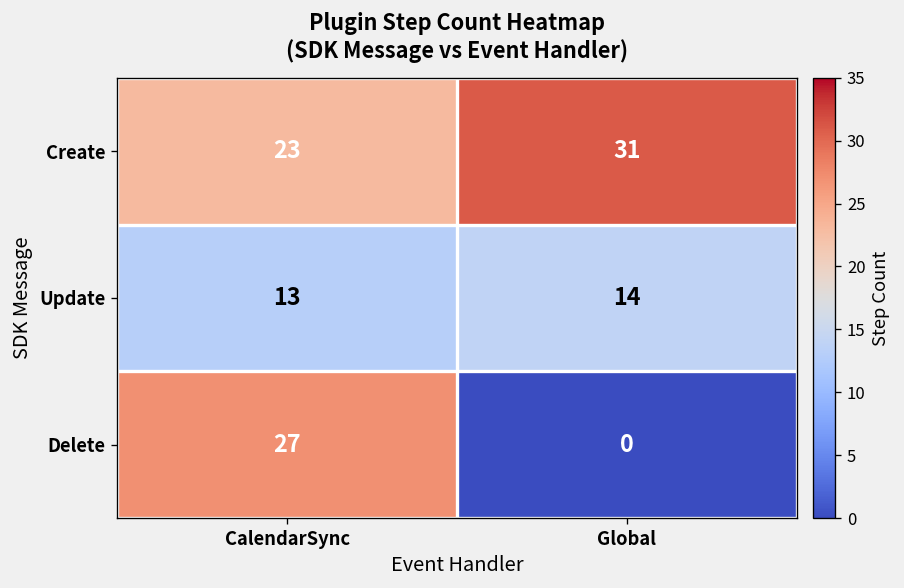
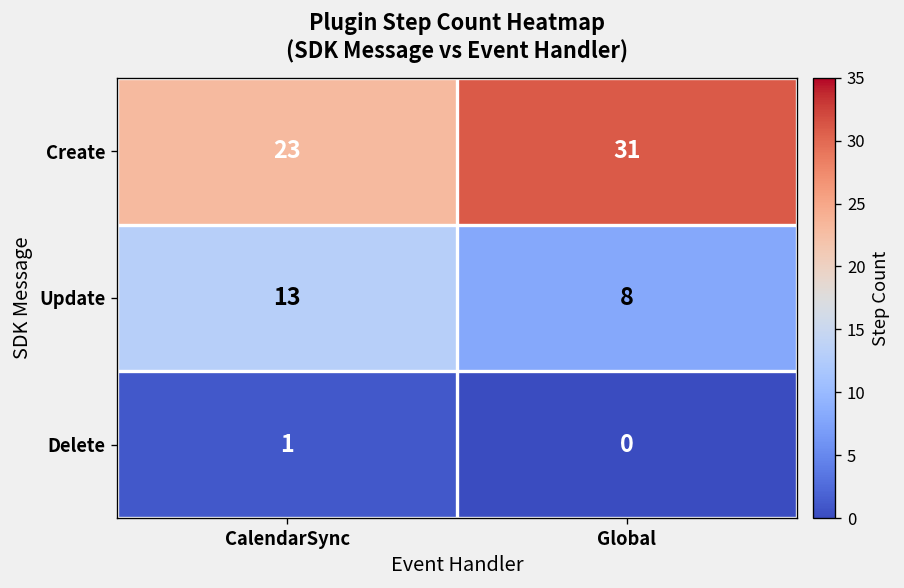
  {
    "Create": {
      "CalendarSync": 23,
      "Global": 31
    },
    "Update": {
      "CalendarSync": 13,
-     "Global": 14
+     "Global": 8
    },
    "Delete": {
-     "CalendarSync": 27,
+     "CalendarSync": 1,
      "Global": 0
    }
  }
